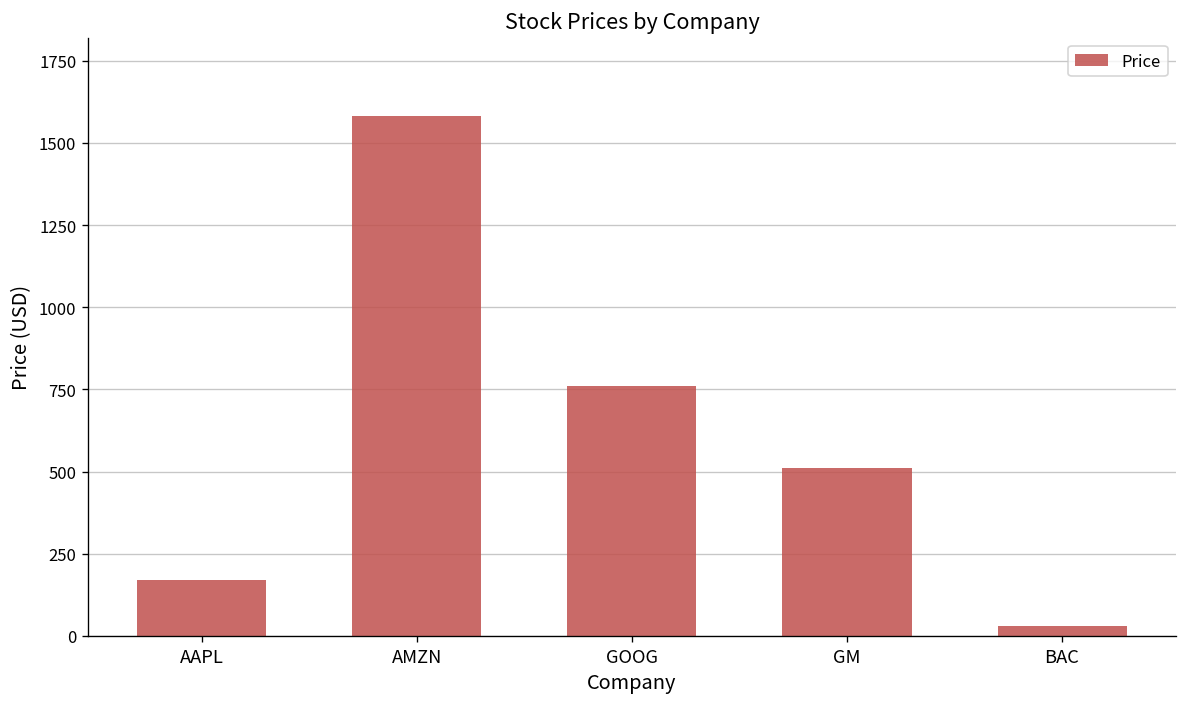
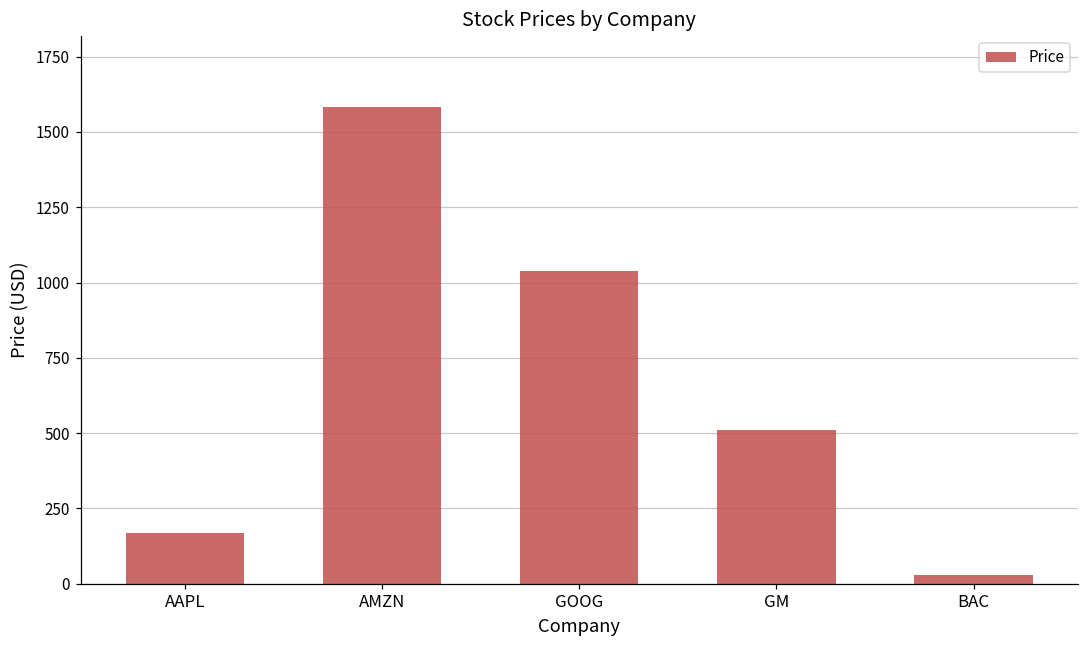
  {
    "AAPL": 170,
    "AMZN": 1580,
-   "GOOG": 760,
+   "GOOG": 1040,
    "GM": 510,
    "BAC": 30
  }
